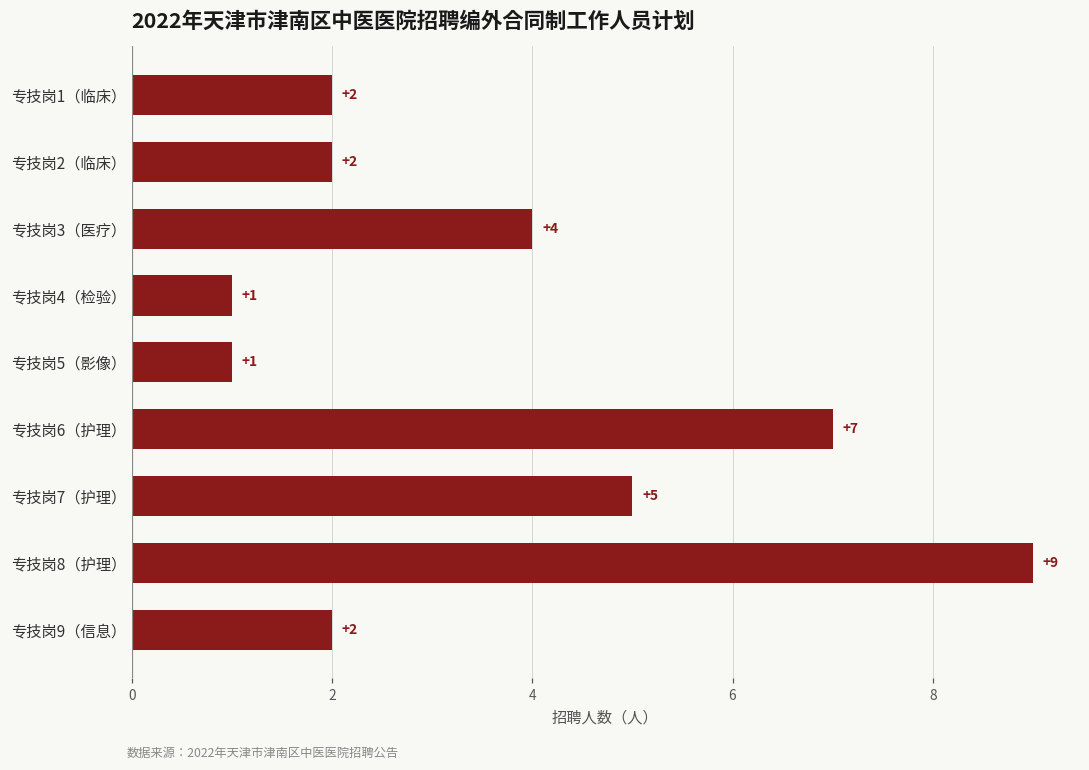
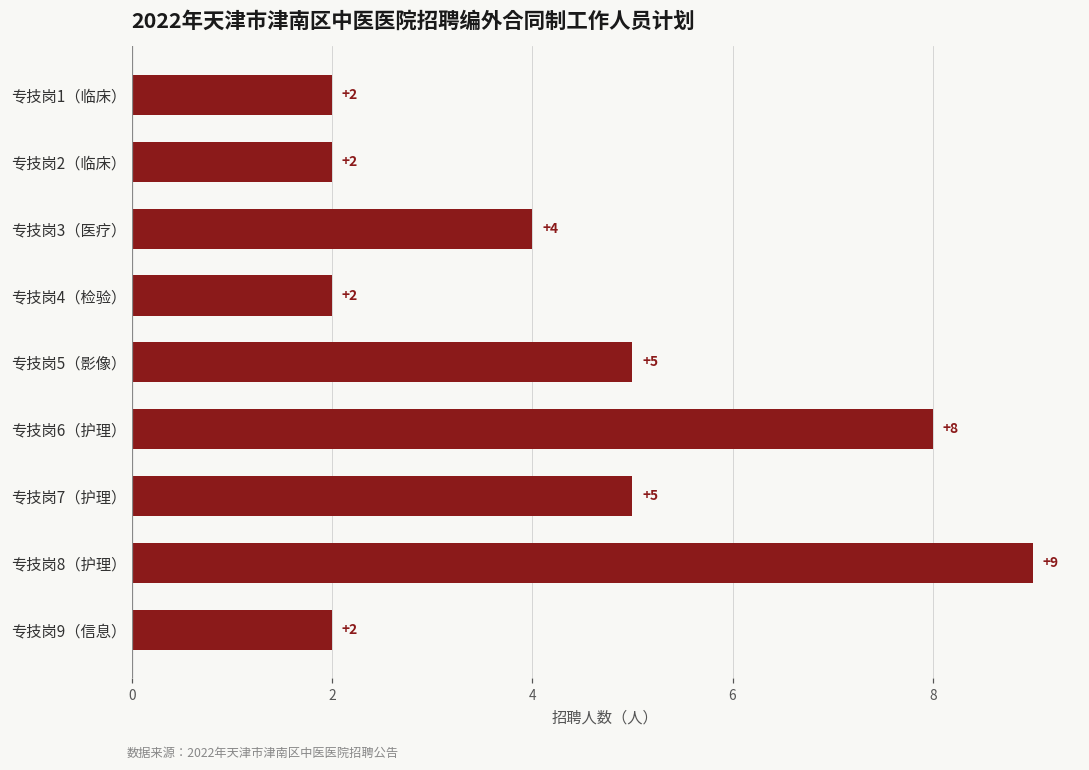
  {
    "专技岗1（临床）": "+2",
    "专技岗2（临床）": "+2",
    "专技岗3（医疗）": "+4",
-   "专技岗4（检验）": "+1",
-   "专技岗5（影像）": "+1",
-   "专技岗6（护理）": "+7",
+   "专技岗4（检验）": "+2",
+   "专技岗5（影像）": "+5",
+   "专技岗6（护理）": "+8",
    "专技岗7（护理）": "+5",
    "专技岗8（护理）": "+9",
    "专技岗9（信息）": "+2"
  }
